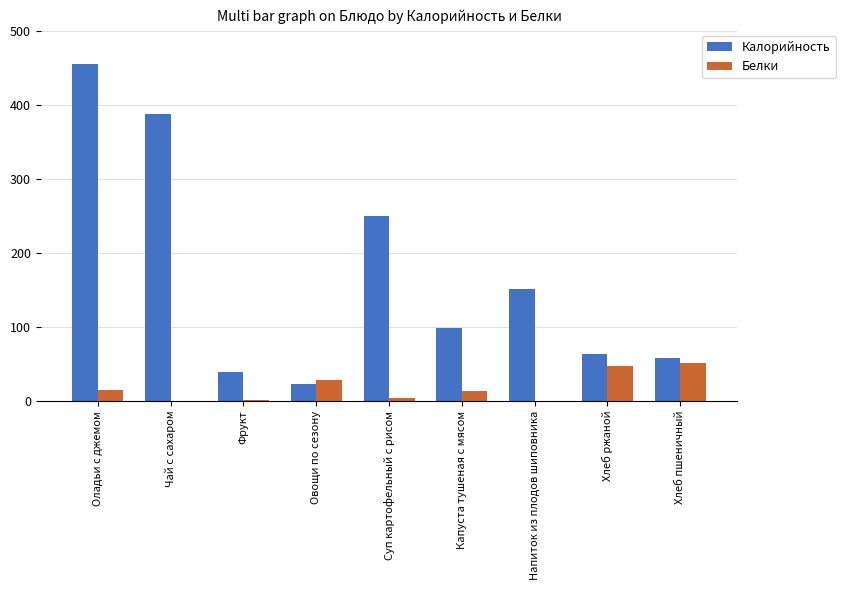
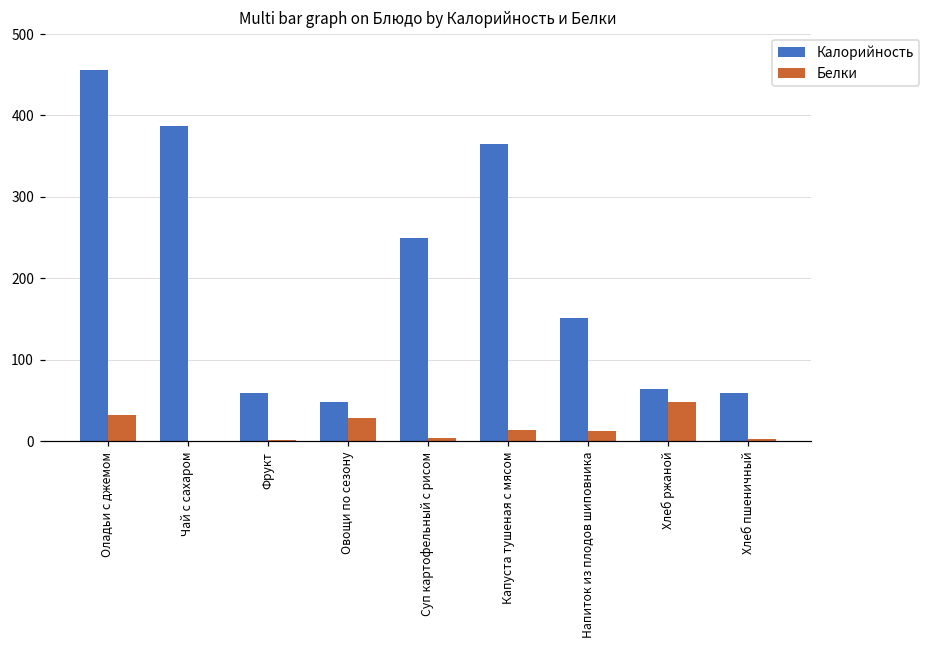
  {
    "Калорийность": {
      "Оладьи с джемом": 460,
      "Чай с сахаром": 390,
-     "Фрукт": 40,
-     "Овощи по сезону": 20,
+     "Фрукт": 60,
+     "Овощи по сезону": 50,
      "Суп картофельный с рисом": 250,
-     "Капуста тушеная с мясом": 100,
+     "Капуста тушеная с мясом": 370,
      "Напиток из плодов шиповника": 150,
      "Хлеб ржаной": 60,
      "Хлеб пшеничный": 60
    },
    "Белки": {
-     "Оладьи с джемом": 20,
+     "Оладьи с джемом": 30,
      "Овощи по сезону": 30,
      "Суп картофельный с рисом": 0,
      "Капуста тушеная с мясом": 10,
-     "Напиток из плодов шиповника": 0,
+     "Напиток из плодов шиповника": 10,
      "Хлеб ржаной": 50,
-     "Хлеб пшеничный": 50
+     "Хлеб пшеничный": 0
    }
  }
